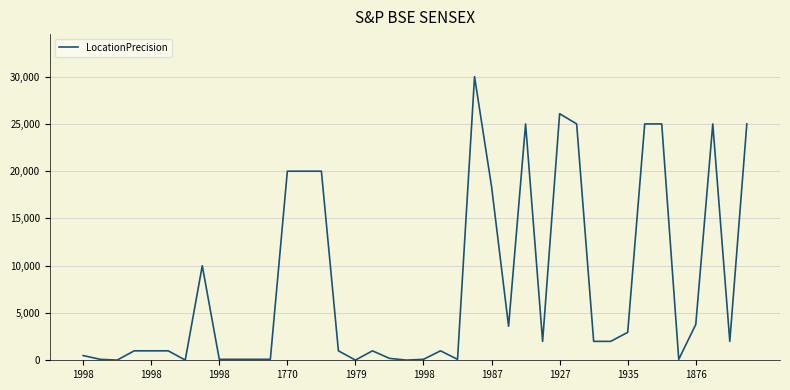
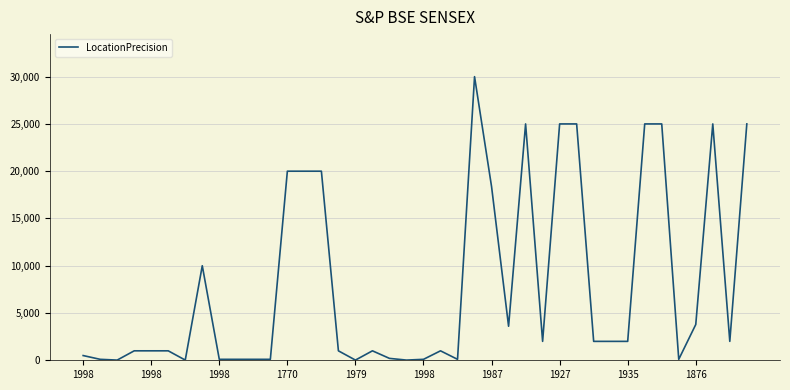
  {
    "1770": "20,000",
    "1979": "0",
    "1987": "18,000",
-   "1927": "26,000",
-   "1935": "3,000",
+   "1927": "25,000",
+   "1935": "2,000",
    "1876": "4,000"
  }
